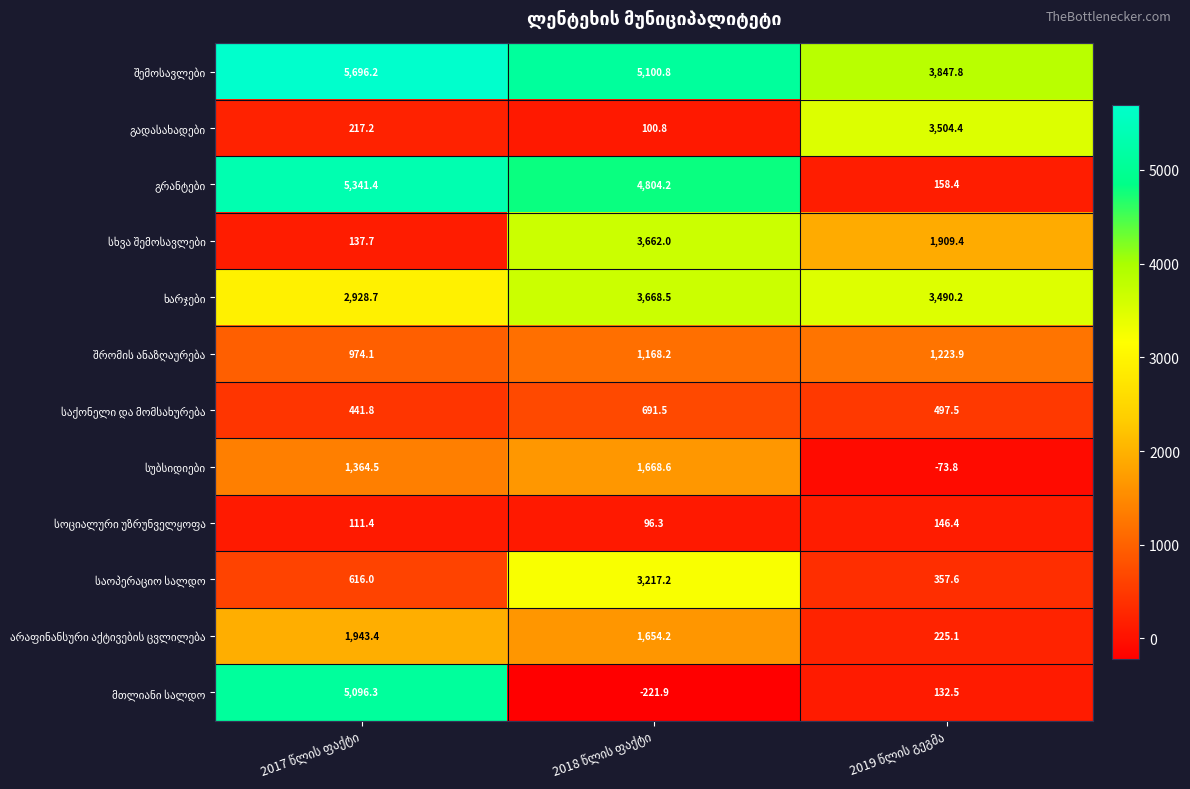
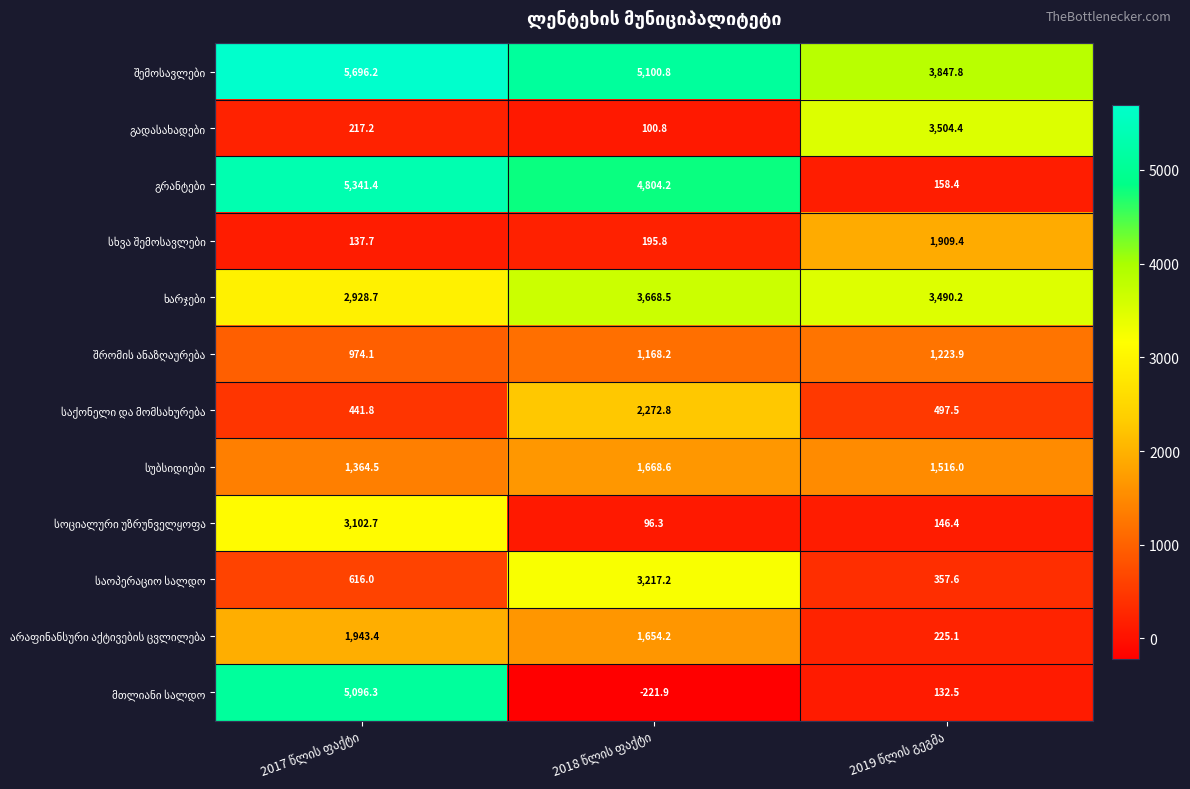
  {
    "შემოსავლები": {
      "2017 წლის ფაქტი": "5,696.2",
      "2018 წლის ფაქტი": "5,100.8",
      "2019 წლის გეგმა": "3,847.8"
    },
    "გადასახადები": {
      "2017 წლის ფაქტი": "217.2",
      "2018 წლის ფაქტი": "100.8",
      "2019 წლის გეგმა": "3,504.4"
    },
    "გრანტები": {
      "2017 წლის ფაქტი": "5,341.4",
      "2018 წლის ფაქტი": "4,804.2",
      "2019 წლის გეგმა": "158.4"
    },
    "სხვა შემოსავლები": {
      "2017 წლის ფაქტი": "137.7",
-     "2018 წლის ფაქტი": "3,662.0",
+     "2018 წლის ფაქტი": "195.8",
      "2019 წლის გეგმა": "1,909.4"
    },
    "ხარჯები": {
      "2017 წლის ფაქტი": "2,928.7",
      "2018 წლის ფაქტი": "3,668.5",
      "2019 წლის გეგმა": "3,490.2"
    },
    "შრომის ანაზღაურება": {
      "2017 წლის ფაქტი": "974.1",
      "2018 წლის ფაქტი": "1,168.2",
      "2019 წლის გეგმა": "1,223.9"
    },
    "საქონელი და მომსახურება": {
      "2017 წლის ფაქტი": "441.8",
-     "2018 წლის ფაქტი": "691.5",
+     "2018 წლის ფაქტი": "2,272.8",
      "2019 წლის გეგმა": "497.5"
    },
    "სუბსიდიები": {
      "2017 წლის ფაქტი": "1,364.5",
      "2018 წლის ფაქტი": "1,668.6",
-     "2019 წლის გეგმა": "-73.8"
+     "2019 წლის გეგმა": "1,516.0"
    },
    "სოციალური უზრუნველყოფა": {
-     "2017 წლის ფაქტი": "111.4",
+     "2017 წლის ფაქტი": "3,102.7",
      "2018 წლის ფაქტი": "96.3",
      "2019 წლის გეგმა": "146.4"
    },
    "საოპერაციო სალდო": {
      "2017 წლის ფაქტი": "616.0",
      "2018 წლის ფაქტი": "3,217.2",
      "2019 წლის გეგმა": "357.6"
    },
    "არაფინანსური აქტივების ცვლილება": {
      "2017 წლის ფაქტი": "1,943.4",
      "2018 წლის ფაქტი": "1,654.2",
      "2019 წლის გეგმა": "225.1"
    },
    "მთლიანი სალდო": {
      "2017 წლის ფაქტი": "5,096.3",
      "2018 წლის ფაქტი": "-221.9",
      "2019 წლის გეგმა": "132.5"
    }
  }
